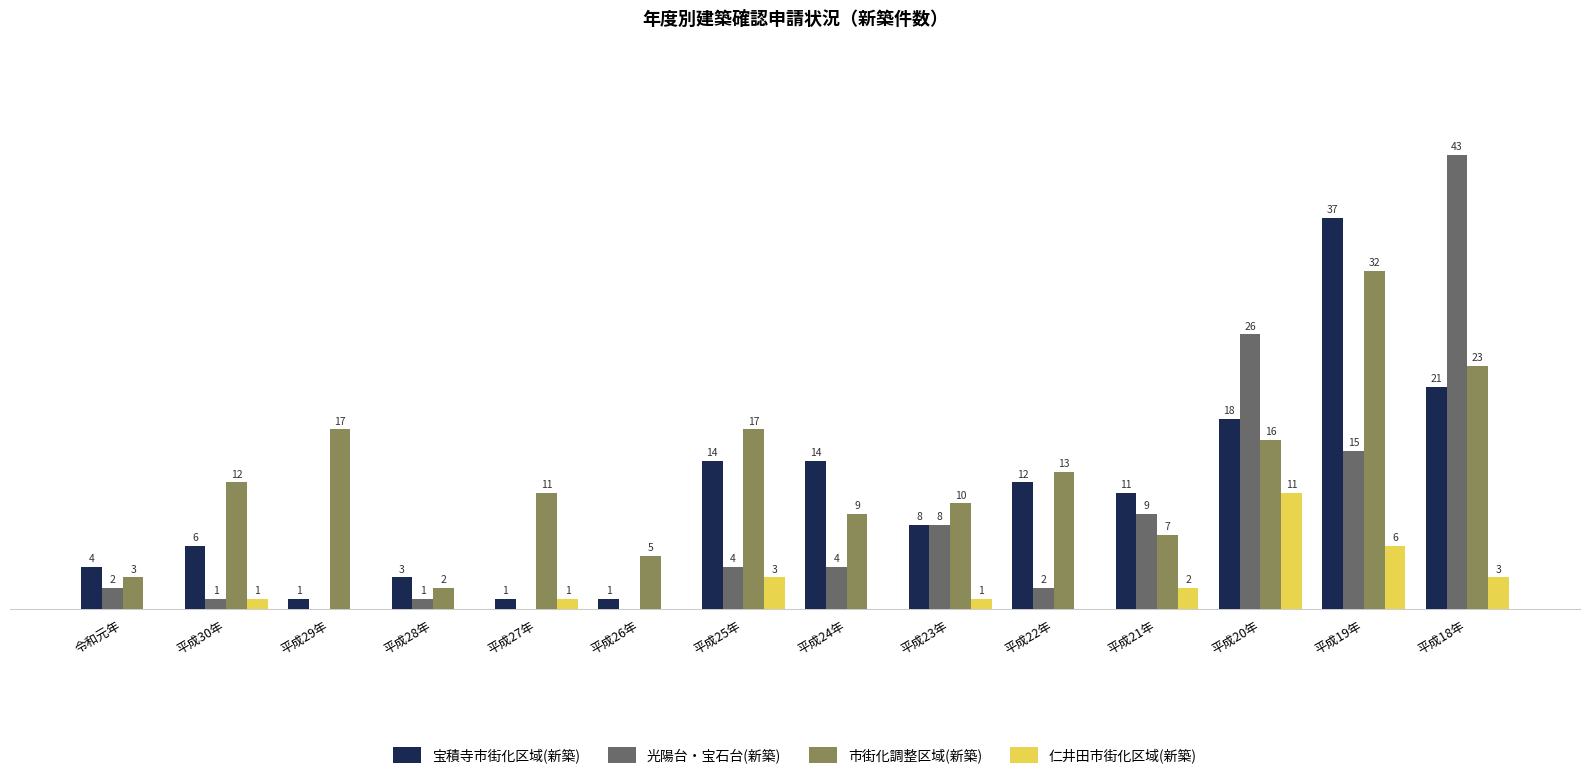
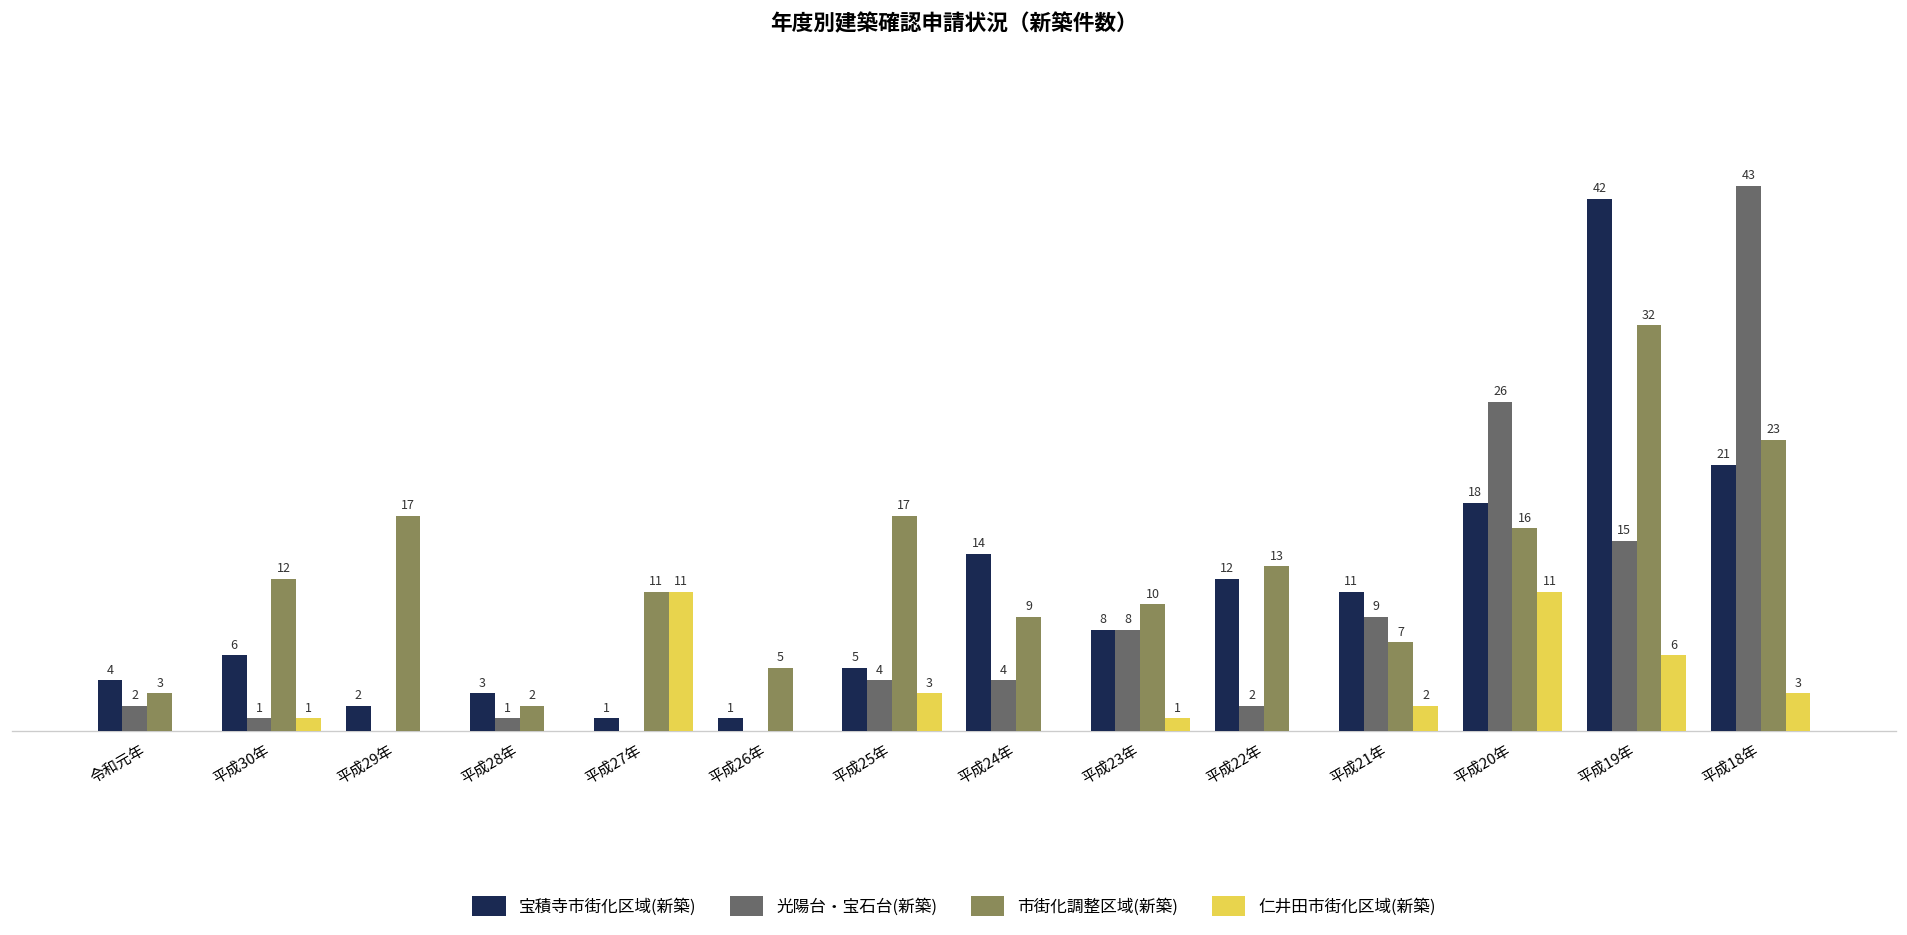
  {
    "宝積寺市街化区域(新築)": {
      "令和元年": 4,
      "平成30年": 6,
-     "平成29年": 1,
+     "平成29年": 2,
      "平成28年": 3,
      "平成27年": 1,
      "平成26年": 1,
-     "平成25年": 14,
+     "平成25年": 5,
      "平成24年": 14,
      "平成23年": 8,
      "平成22年": 12,
      "平成21年": 11,
      "平成20年": 18,
-     "平成19年": 37,
+     "平成19年": 42,
      "平成18年": 21
    },
    "仁井田市街化区域(新築)": {
      "平成30年": 1,
-     "平成27年": 1,
+     "平成27年": 11,
      "平成25年": 3,
      "平成23年": 1,
      "平成21年": 2,
      "平成20年": 11,
      "平成19年": 6,
      "平成18年": 3
    }
  }
